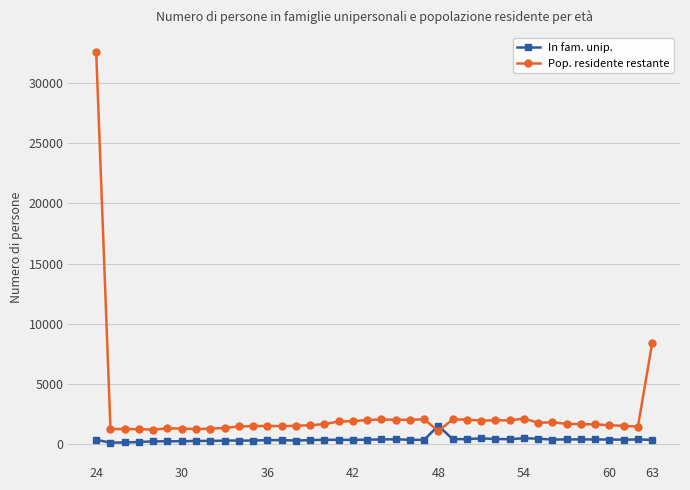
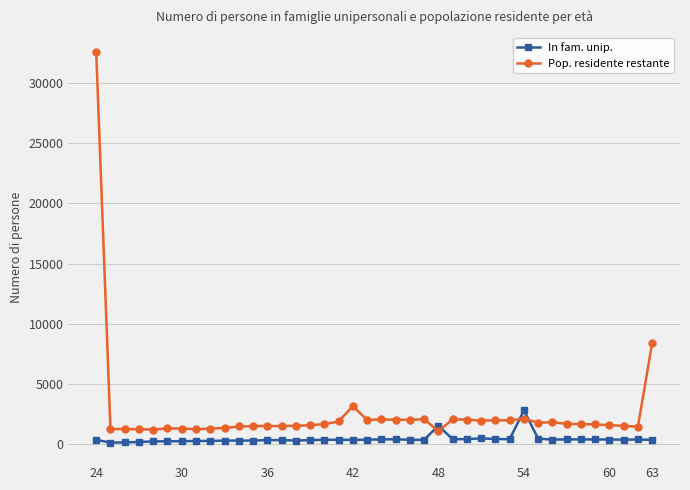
  {
    "In fam. unip.": {
      "24": 400,
      "30": 300,
      "36": 300,
      "42": 400,
      "48": 1500,
-     "54": 500,
+     "54": 2800,
      "60": 400,
      "63": 400
    },
    "Pop. residente restante": {
      "24": 32600,
      "30": 1300,
      "36": 1500,
-     "42": 1900,
+     "42": 3200,
      "48": 1100,
      "54": 2100,
      "60": 1600,
      "63": 8400
    }
  }
